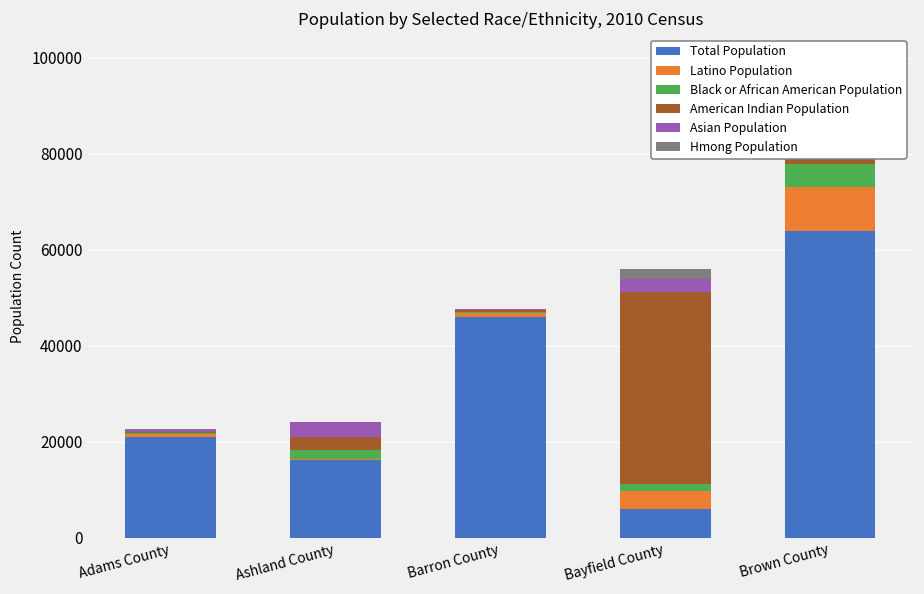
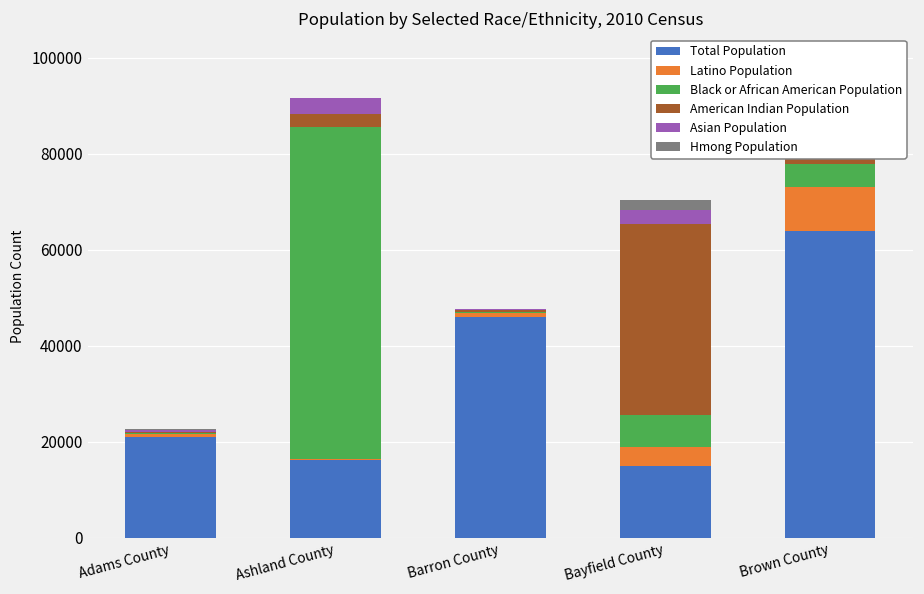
  {
    "Total Population": {
      "Adams County": 21000,
      "Ashland County": 16000,
      "Barron County": 46000,
-     "Bayfield County": 6000,
+     "Bayfield County": 15000,
      "Brown County": 64000
    },
    "Latino Population": {
      "Adams County": 1000,
      "Barron County": 1000,
      "Bayfield County": 4000,
      "Brown County": 9000
    },
    "Black or African American Population": {
-     "Ashland County": 2000,
-     "Bayfield County": 1000,
+     "Ashland County": 69000,
+     "Bayfield County": 7000,
      "Brown County": 5000
    },
    "American Indian Population": {
      "Ashland County": 3000,
      "Bayfield County": 40000,
      "Brown County": 1000
    },
    "Asian Population": {
      "Adams County": 1000,
      "Ashland County": 3000,
      "Bayfield County": 3000
    },
    "Hmong Population": {
      "Bayfield County": 2000
    }
  }
